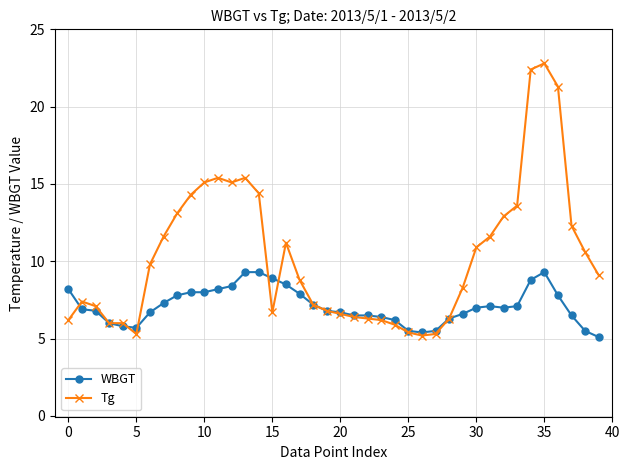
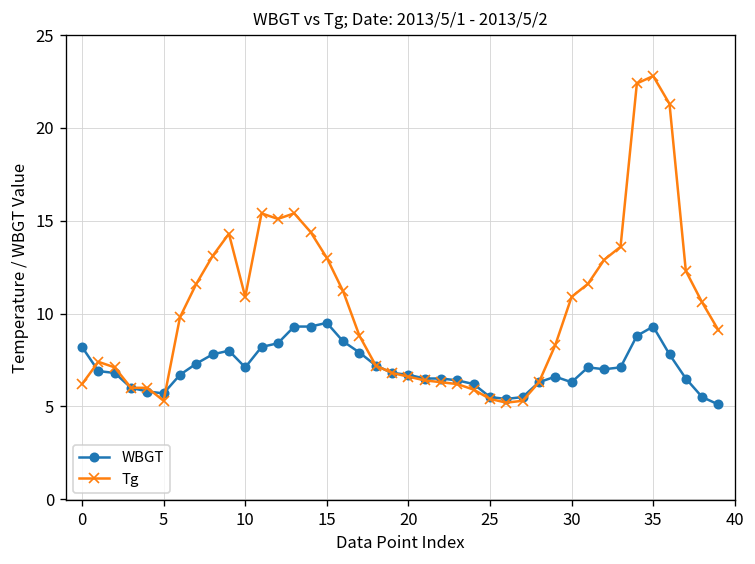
  {
    "WBGT": {
      "0": 8.2,
      "5": 5.7,
-     "10": 8.0,
-     "15": 8.9,
-     "30": 7.0,
+     "10": 7.1,
+     "15": 9.5,
+     "30": 6.3,
      "35": 9.3
    },
    "Tg": {
      "0": 6.2,
      "5": 5.3,
-     "10": 15.1,
-     "15": 6.7,
+     "10": 10.9,
+     "15": 13.0,
      "30": 10.9,
      "35": 22.8
    }
  }
